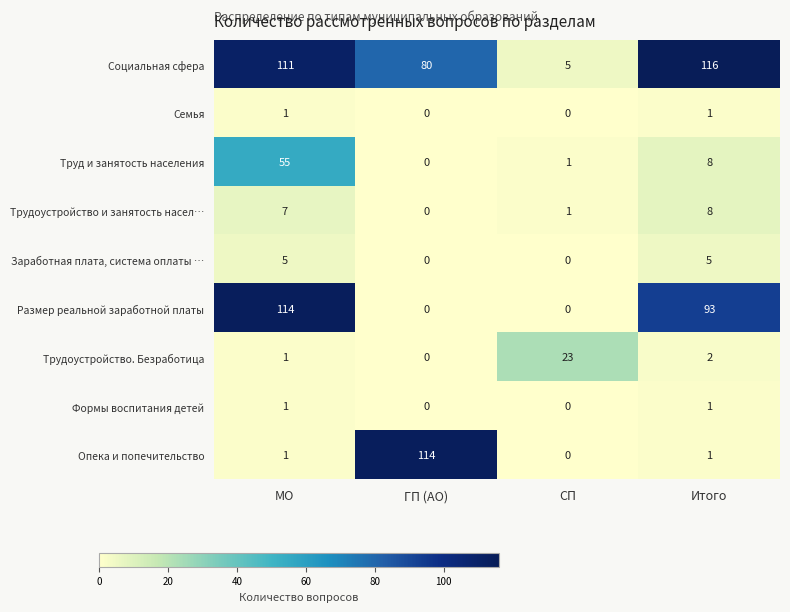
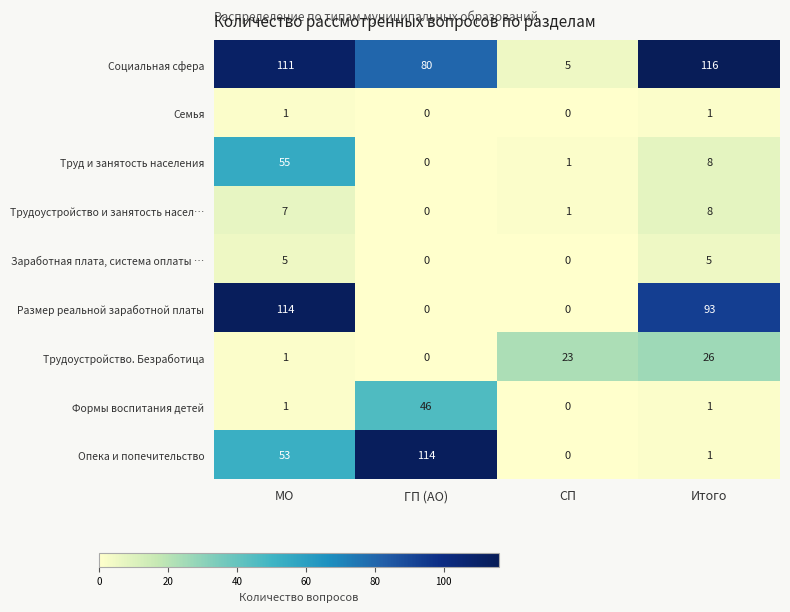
  {
    "Социальная сфера": {
      "МО": 111,
      "ГП (АО)": 80,
      "СП": 5,
      "Итого": 116
    },
    "Семья": {
      "МО": 1,
      "ГП (АО)": 0,
      "СП": 0,
      "Итого": 1
    },
    "Труд и занятость населения": {
      "МО": 55,
      "ГП (АО)": 0,
      "СП": 1,
      "Итого": 8
    },
    "Трудоустройство и занятость насел…": {
      "МО": 7,
      "ГП (АО)": 0,
      "СП": 1,
      "Итого": 8
    },
    "Заработная плата, система оплаты …": {
      "МО": 5,
      "ГП (АО)": 0,
      "СП": 0,
      "Итого": 5
    },
    "Размер реальной заработной платы": {
      "МО": 114,
      "ГП (АО)": 0,
      "СП": 0,
      "Итого": 93
    },
    "Трудоустройство. Безработица": {
      "МО": 1,
      "ГП (АО)": 0,
      "СП": 23,
-     "Итого": 2
+     "Итого": 26
    },
    "Формы воспитания детей": {
      "МО": 1,
-     "ГП (АО)": 0,
+     "ГП (АО)": 46,
      "СП": 0,
      "Итого": 1
    },
    "Опека и попечительство": {
-     "МО": 1,
+     "МО": 53,
      "ГП (АО)": 114,
      "СП": 0,
      "Итого": 1
    }
  }
